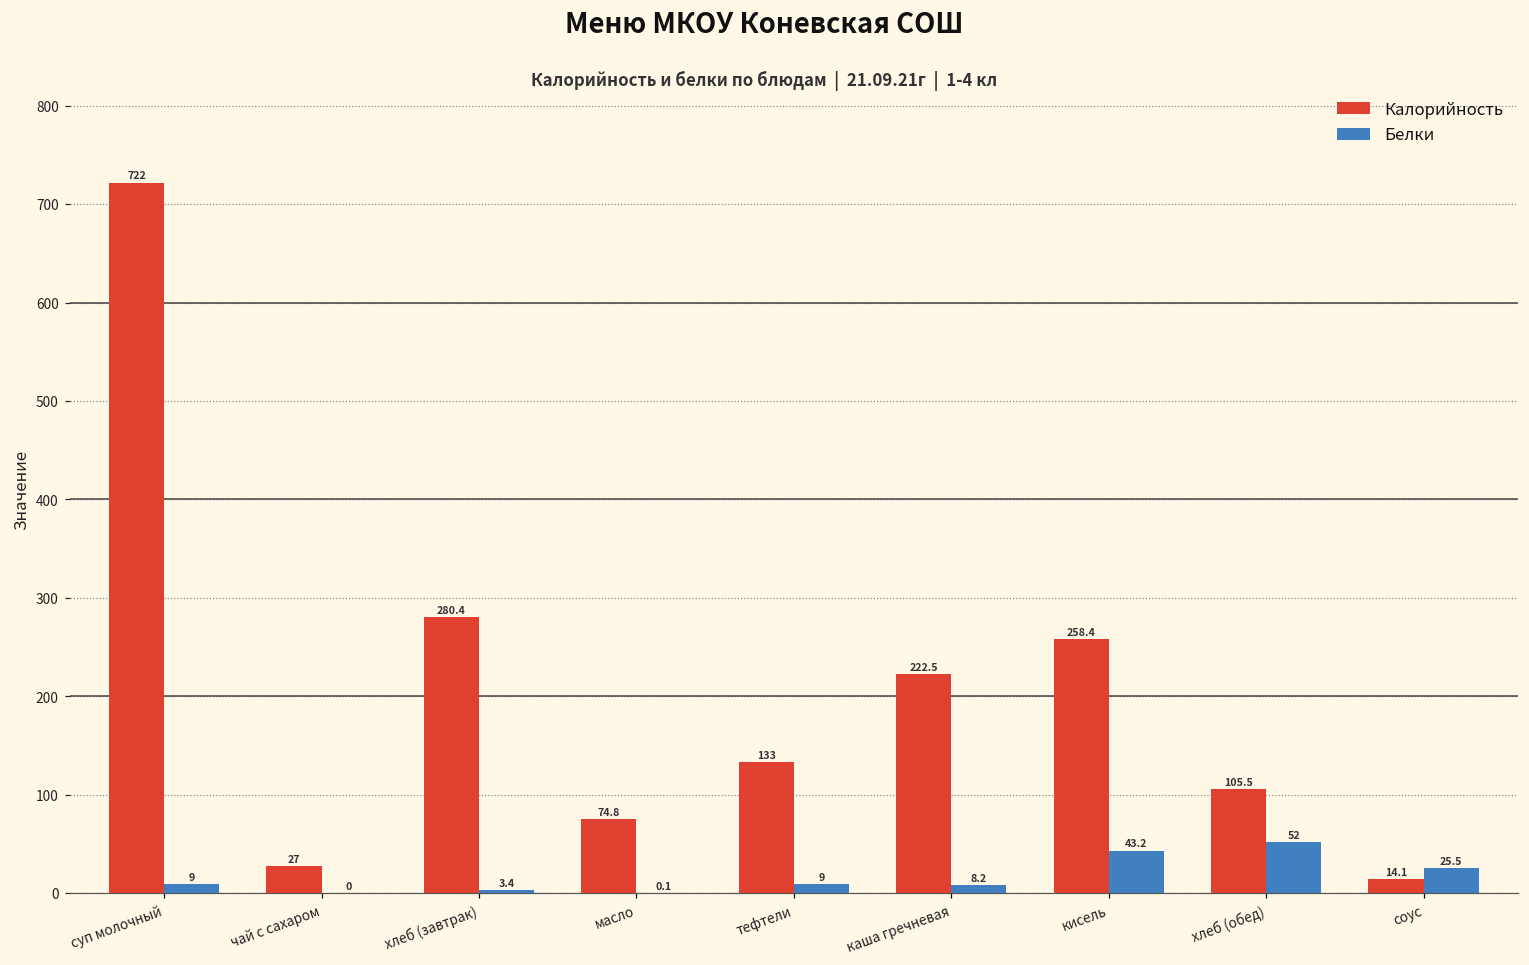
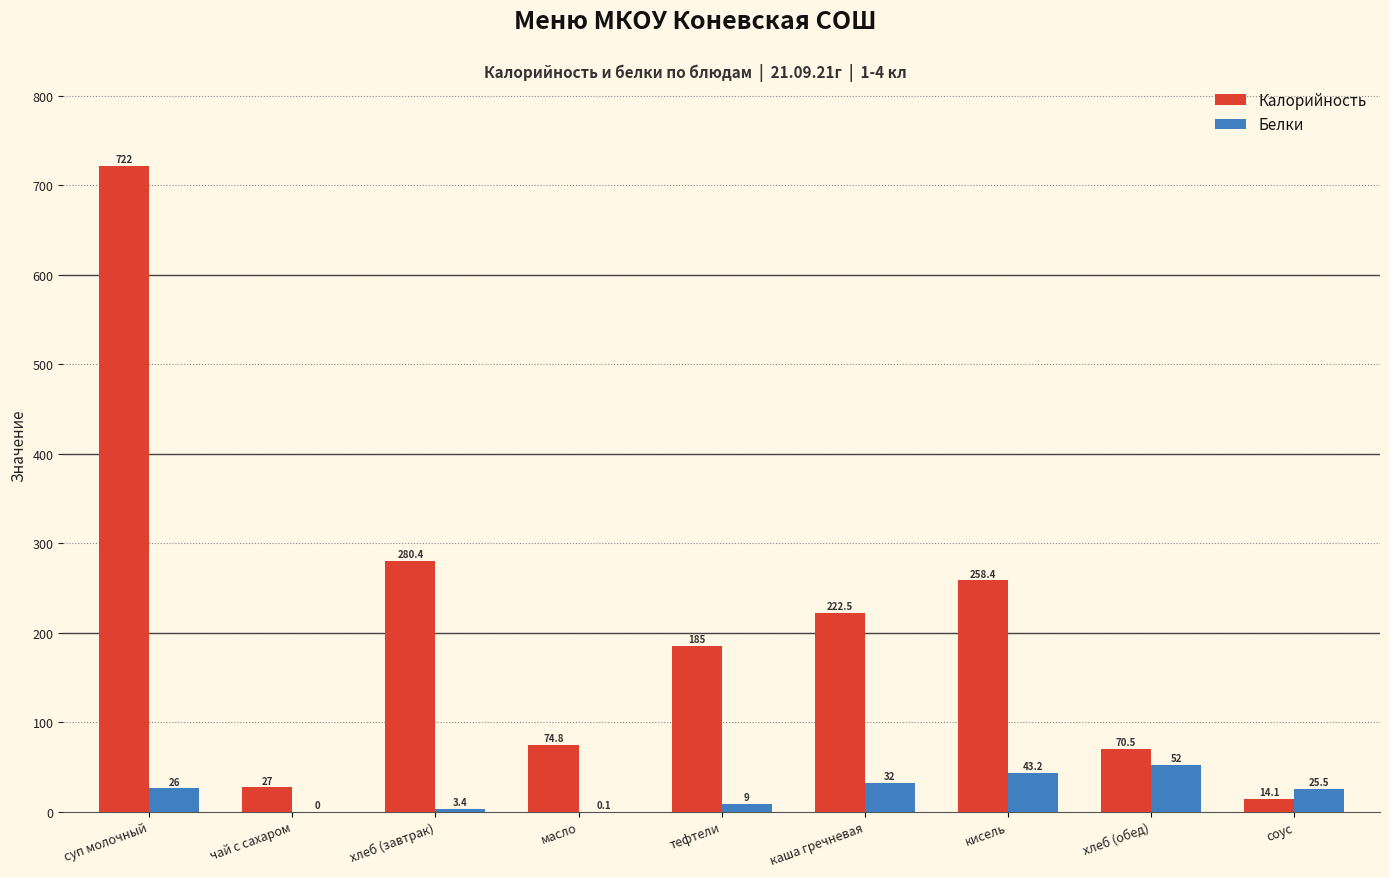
  {
    "Калорийность": {
      "суп молочный": 722,
      "чай с сахаром": 27,
      "хлеб (завтрак)": 280.4,
      "масло": 74.8,
-     "тефтели": 133,
+     "тефтели": 185,
      "каша гречневая": 222.5,
      "кисель": 258.4,
-     "хлеб (обед)": 105.5,
+     "хлеб (обед)": 70.5,
      "соус": 14.1
    },
    "Белки": {
-     "суп молочный": 9,
+     "суп молочный": 26,
      "чай с сахаром": 0,
      "хлеб (завтрак)": 3.4,
      "масло": 0.1,
      "тефтели": 9,
-     "каша гречневая": 8.2,
+     "каша гречневая": 32,
      "кисель": 43.2,
      "хлеб (обед)": 52,
      "соус": 25.5
    }
  }
